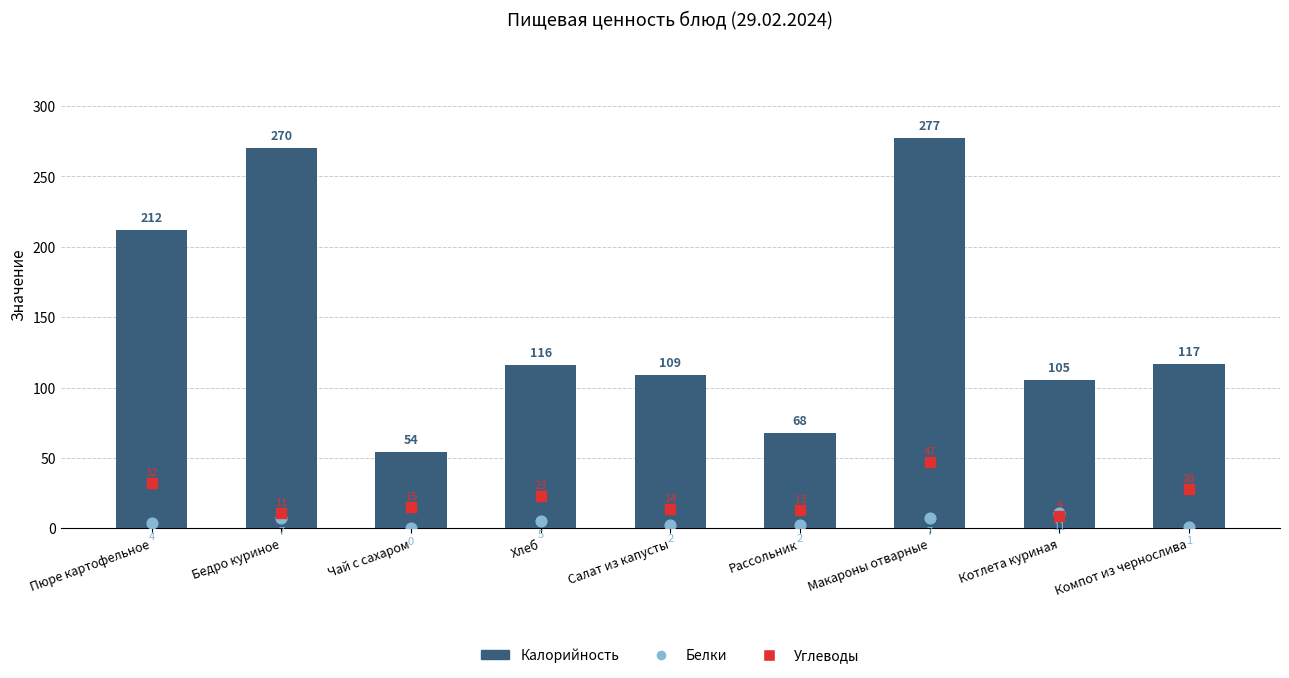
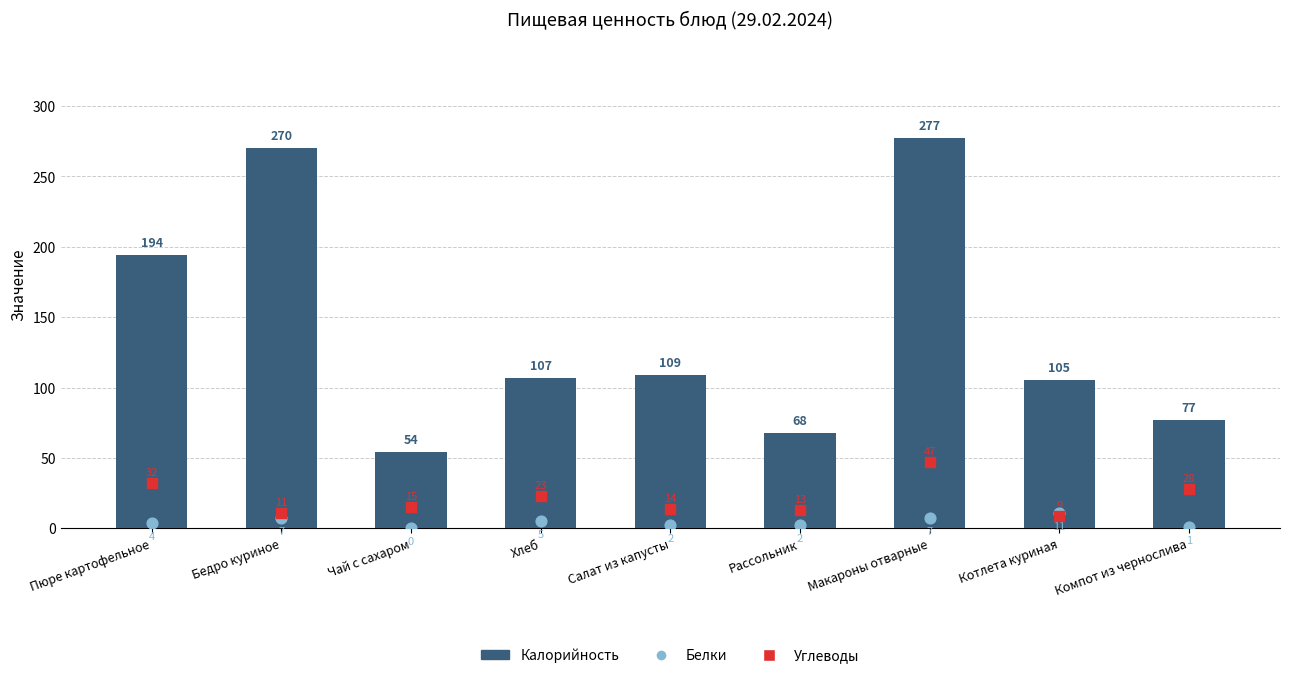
  {
    "Калорийность": {
-     "Пюре картофельное": 212,
+     "Пюре картофельное": 194,
      "Бедро куриное": 270,
      "Чай с сахаром": 54,
-     "Хлеб": 116,
+     "Хлеб": 107,
      "Салат из капусты": 109,
      "Рассольник": 68,
      "Макароны отварные": 277,
      "Котлета куриная": 105,
-     "Компот из чернослива": 117
+     "Компот из чернослива": 77
    }
  }
